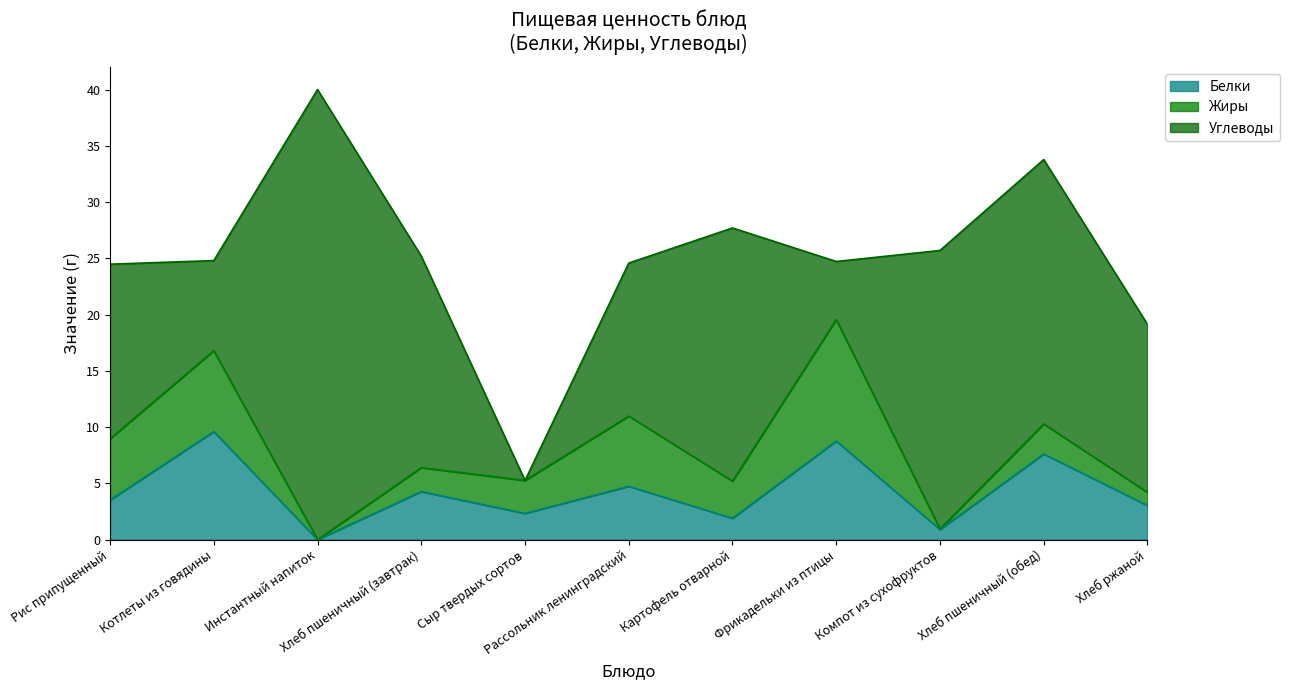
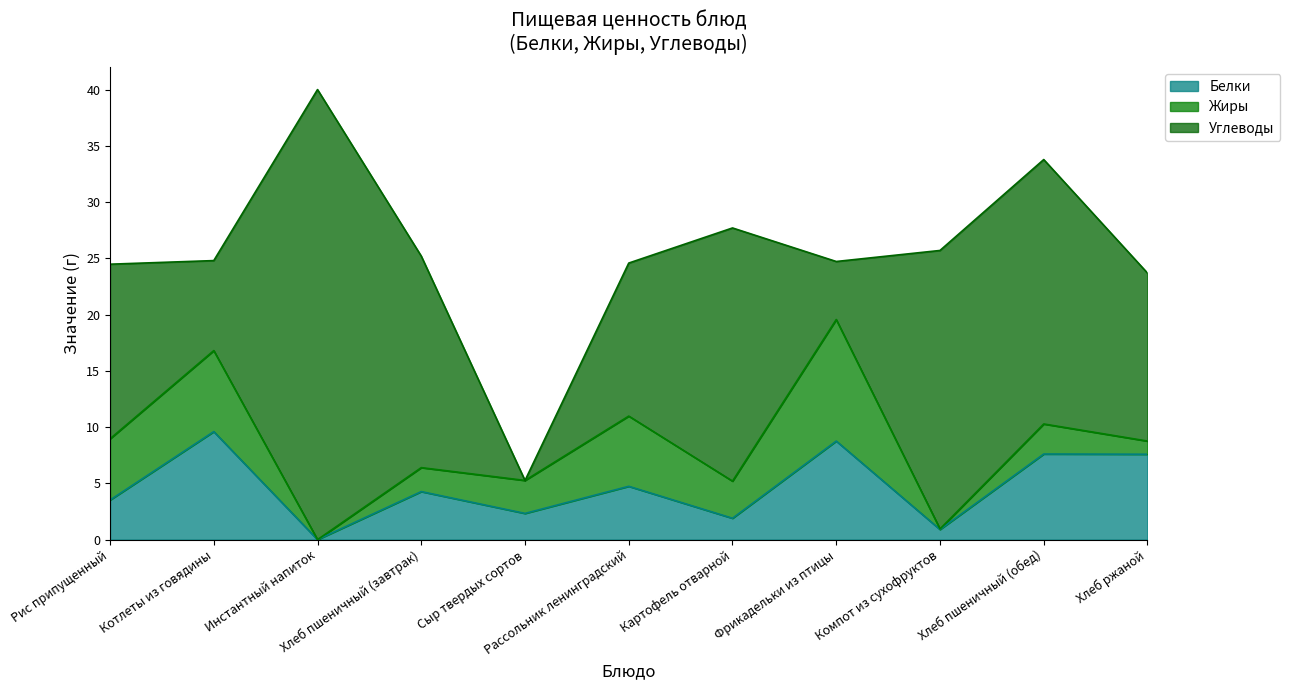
  {
    "Белки": {
      "Рис припущенный": 3.5,
      "Котлеты из говядины": 9.6,
      "Хлеб пшеничный (завтрак)": 4.3,
      "Сыр твердых сортов": 2.3,
      "Рассольник ленинградский": 4.7,
      "Картофель отварной": 1.9,
      "Фрикадельки из птицы": 8.8,
      "Хлеб пшеничный (обед)": 7.6,
-     "Хлеб ржаной": 3.0
+     "Хлеб ржаной": 7.6
    }
  }
